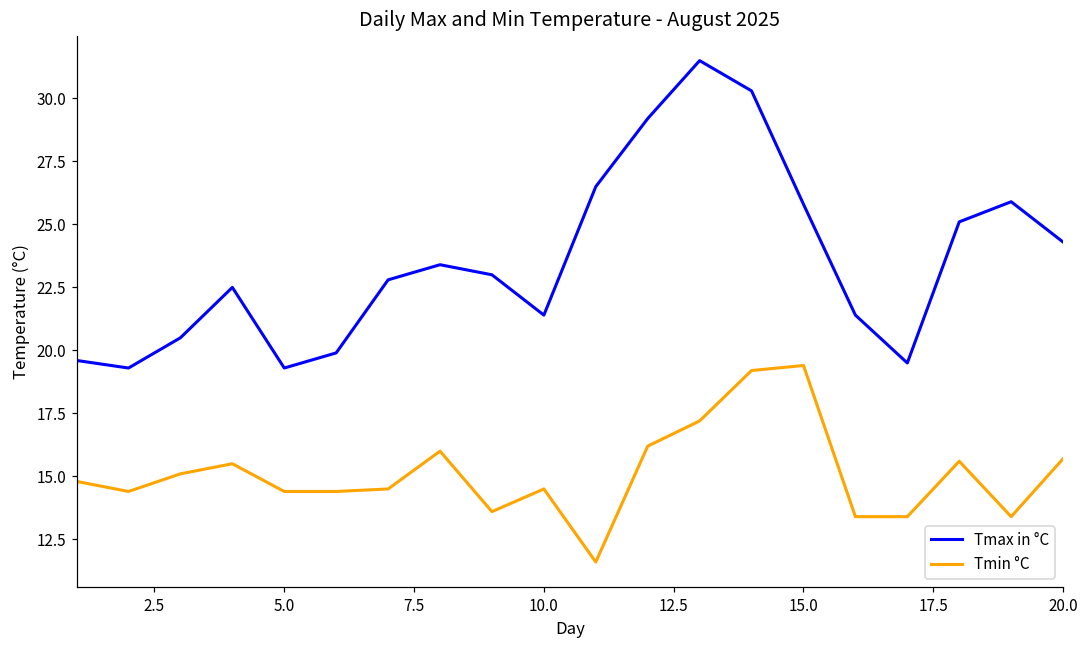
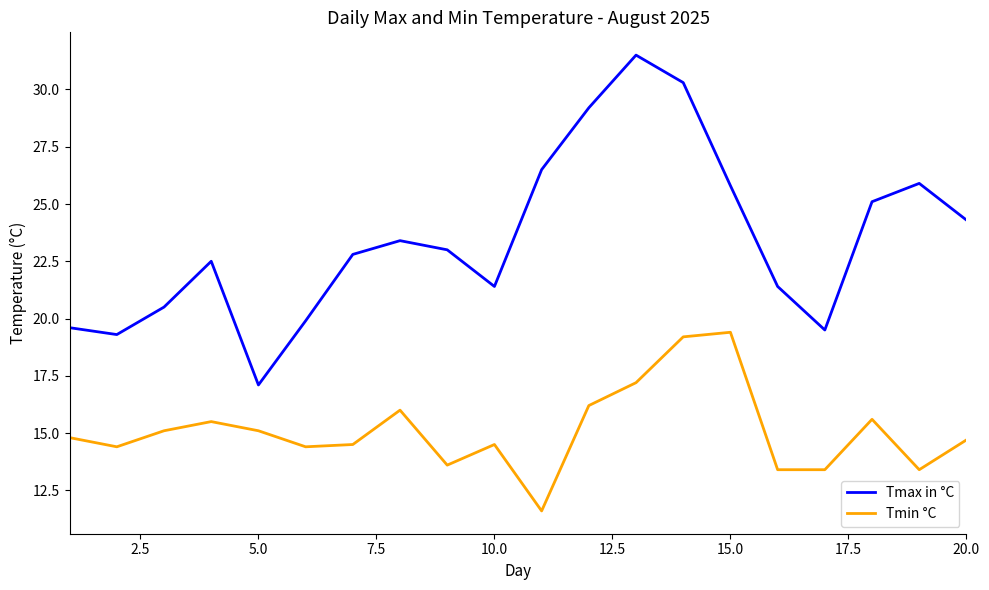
  {
    "Tmax in °C": {
-     "5.0": 19.3,
+     "5.0": 17.1,
      "10.0": 21.4,
      "15.0": 25.8,
      "20.0": 24.3
    },
    "Tmin °C": {
-     "5.0": 14.4,
+     "5.0": 15.1,
      "10.0": 14.5,
      "15.0": 19.4,
-     "20.0": 15.7
+     "20.0": 14.7
    }
  }
